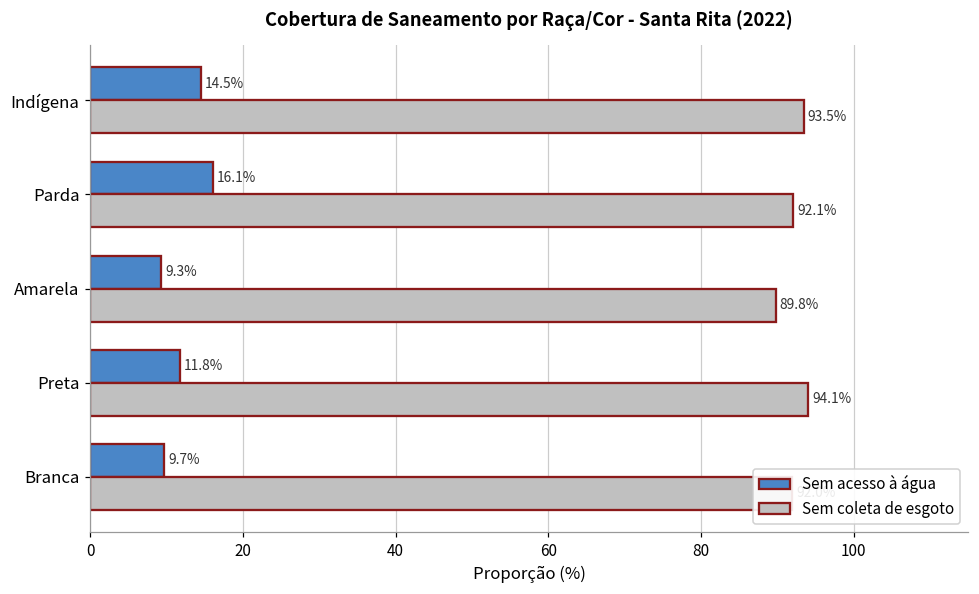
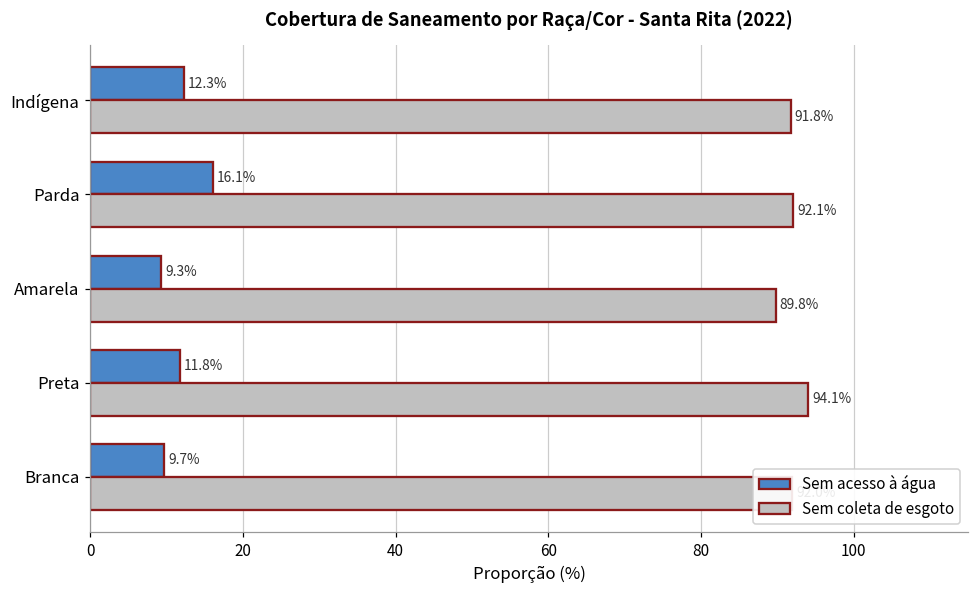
  {
    "Sem acesso à água": {
-     "Indígena": "14.5%",
+     "Indígena": "12.3%",
      "Parda": "16.1%",
      "Amarela": "9.3%",
      "Preta": "11.8%",
      "Branca": "9.7%"
    },
    "Sem coleta de esgoto": {
-     "Indígena": "93.5%",
+     "Indígena": "91.8%",
      "Parda": "92.1%",
      "Amarela": "89.8%",
      "Preta": "94.1%"
    }
  }
